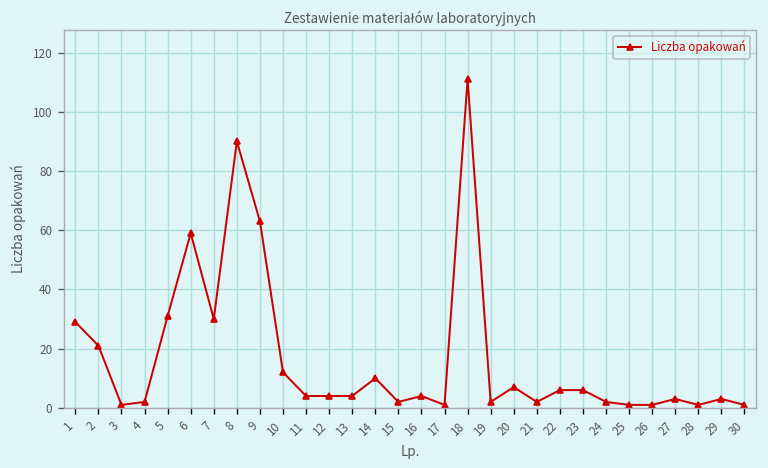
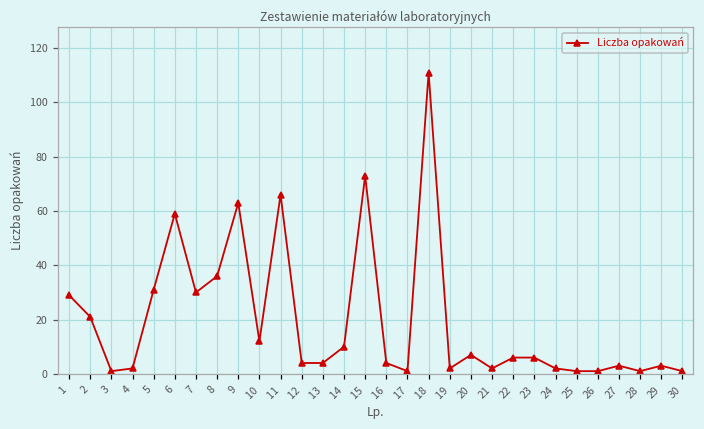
  {
    "1": 29,
    "2": 21,
    "3": 1,
    "4": 2,
    "5": 31,
    "6": 59,
    "7": 30,
-   "8": 90,
+   "8": 36,
    "9": 63,
    "10": 12,
-   "11": 4,
+   "11": 66,
    "12": 4,
    "13": 4,
    "14": 10,
-   "15": 2,
+   "15": 73,
    "16": 4,
    "17": 1,
    "18": 111,
    "19": 2,
    "20": 7,
    "21": 2,
    "22": 6,
    "23": 6,
    "24": 2,
    "25": 1,
    "26": 1,
    "27": 3,
    "28": 1,
    "29": 3,
    "30": 1
  }
